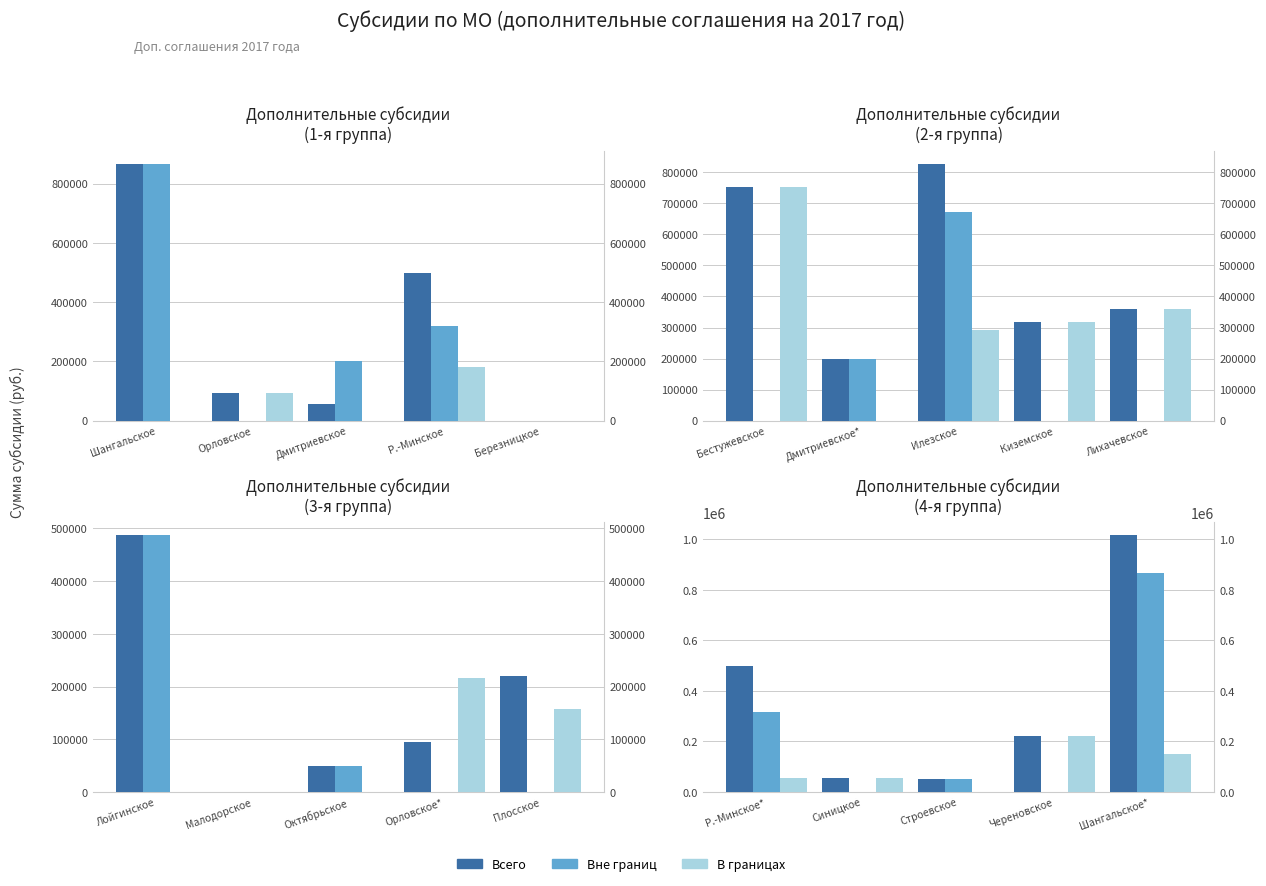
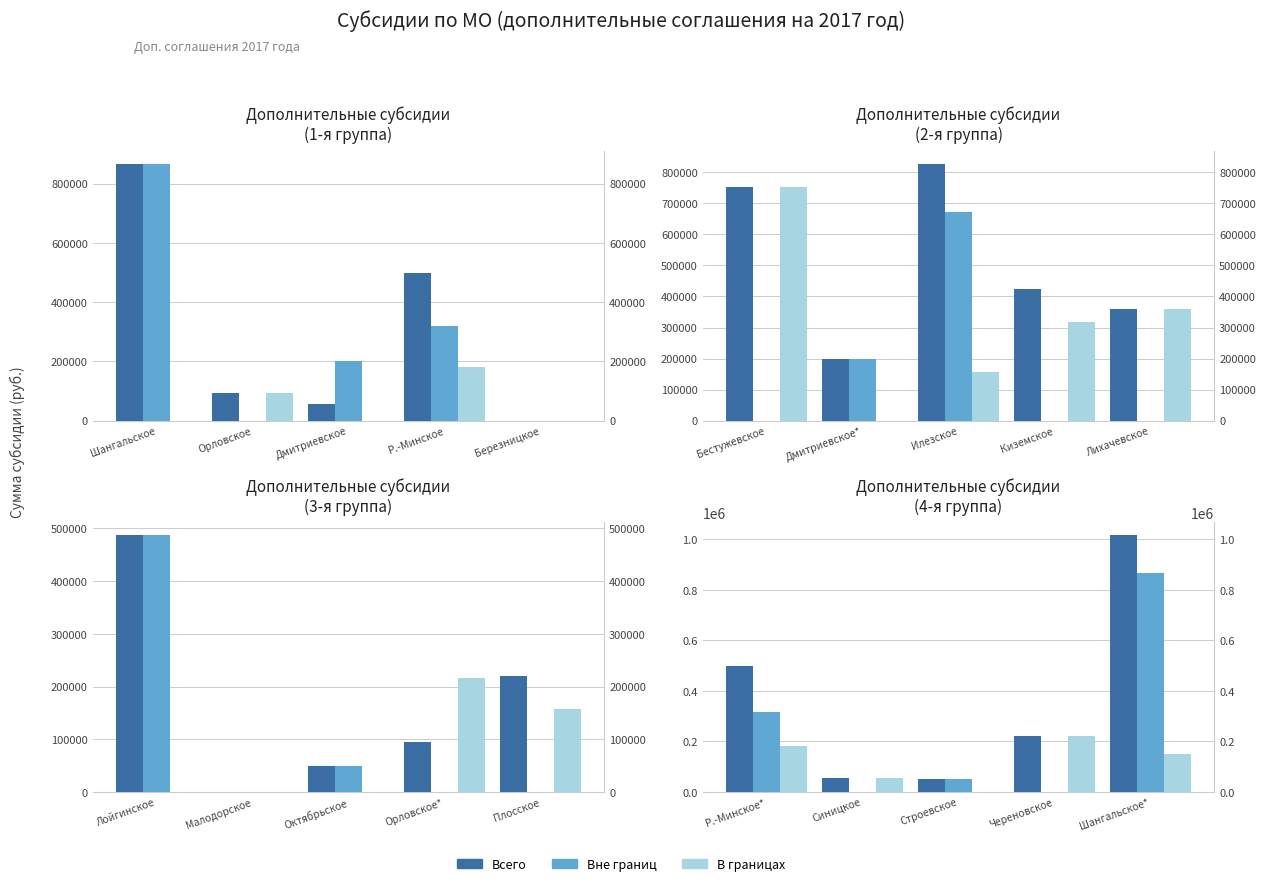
  {
    "Дополнительные субсидии (1-я группа)": {
      "Всего": {
        "Шангальское": 870000,
        "Орловское": 100000,
        "Дмитриевское": 50000,
        "Р.-Минское": 500000,
        "Березницкое": 0
      },
      "Вне границ": {
        "Шангальское": 870000,
        "Орловское": 0,
        "Дмитриевское": 200000,
        "Р.-Минское": 320000,
        "Березницкое": 0
      },
      "В границах": {
        "Шангальское": 0,
        "Орловское": 100000,
        "Дмитриевское": 0,
        "Р.-Минское": 180000,
        "Березницкое": 0
      }
    },
    "Дополнительные субсидии (2-я группа)": {
      "Всего": {
        "Бестужевское": 750000,
        "Дмитриевское*": 200000,
        "Илезское": 830000,
-       "Киземское": 320000,
+       "Киземское": 420000,
        "Лихачевское": 360000
      },
      "Вне границ": {
        "Бестужевское": 0,
        "Дмитриевское*": 200000,
        "Илезское": 670000,
        "Киземское": 0,
        "Лихачевское": 0
      },
      "В границах": {
        "Бестужевское": 750000,
        "Дмитриевское*": 0,
-       "Илезское": 290000,
+       "Илезское": 160000,
        "Киземское": 320000,
        "Лихачевское": 360000
      }
    },
    "Дополнительные субсидии (3-я группа)": {
      "Всего": {
        "Лойгинское": 490000,
        "Малодорское": 0,
        "Октябрьское": 50000,
        "Орловское*": 100000,
        "Плосское": 220000
      },
      "Вне границ": {
        "Лойгинское": 490000,
        "Малодорское": 0,
        "Октябрьское": 50000,
        "Орловское*": 0,
        "Плосское": 0
      },
      "В границах": {
        "Лойгинское": 0,
        "Малодорское": 0,
        "Октябрьское": 0,
        "Орловское*": 220000,
        "Плосское": 160000
      }
    },
    "Дополнительные субсидии (4-я группа)": {
      "Всего": {
        "Р.-Минское*": 500000,
        "Синицкое": 50000,
        "Строевское": 50000,
        "Череновское": 220000,
        "Шангальское*": 1020000
      },
      "Вне границ": {
        "Р.-Минское*": 320000,
        "Синицкое": 0,
        "Строевское": 50000,
        "Череновское": 0,
        "Шангальское*": 870000
      },
      "В границах": {
-       "Р.-Минское*": 60000,
+       "Р.-Минское*": 180000,
        "Синицкое": 50000,
        "Строевское": 0,
        "Череновское": 220000,
        "Шангальское*": 150000
      }
    }
  }
